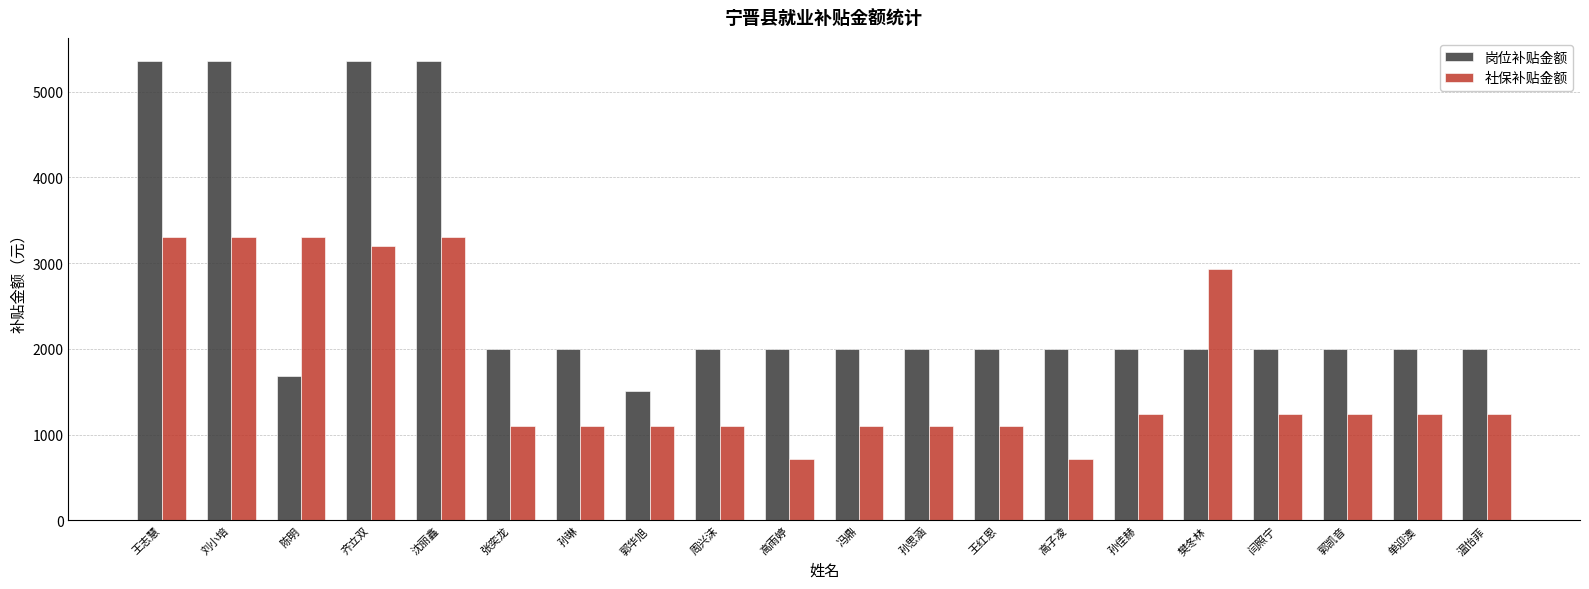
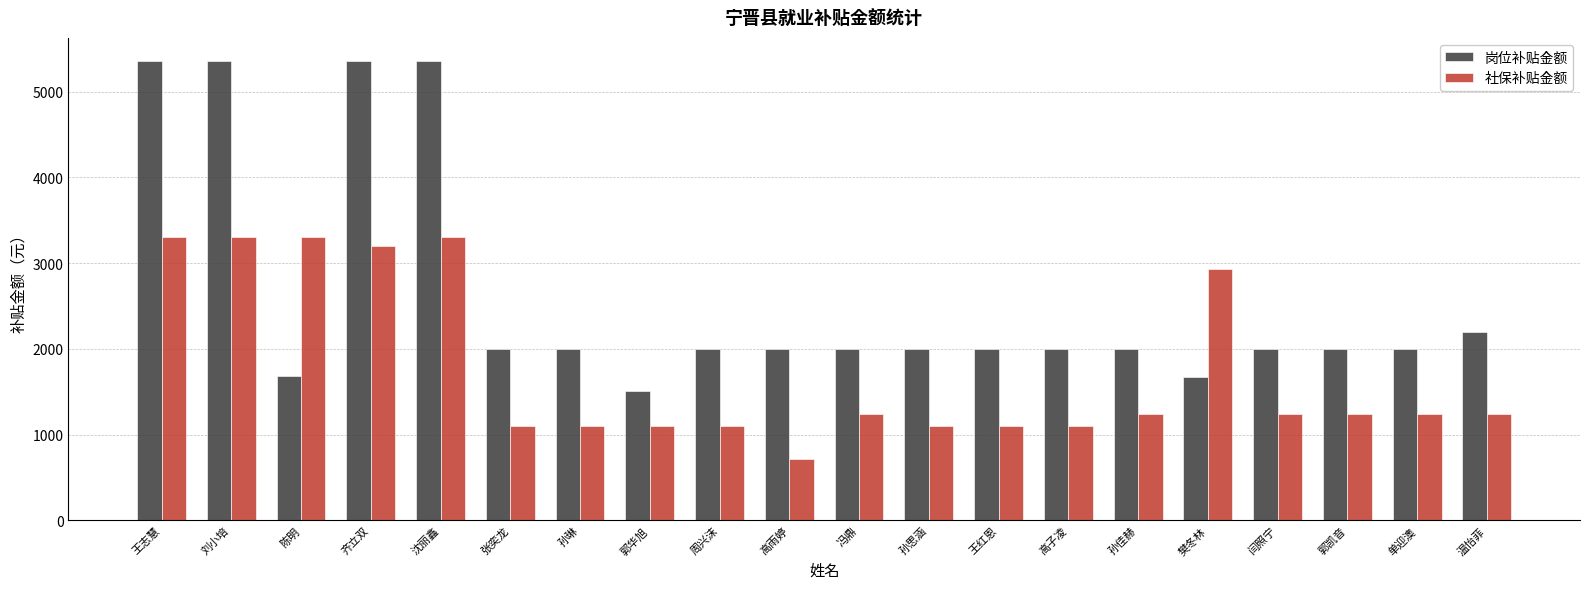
  {
    "岗位补贴金额": {
      "王志慧": 5400,
      "刘小培": 5400,
      "陈明": 1700,
      "齐立双": 5400,
      "沈丽鑫": 5400,
      "张奕龙": 2000,
      "孙琳": 2000,
      "郭华旭": 1500,
      "周兴沫": 2000,
      "高雨婷": 2000,
      "冯鼎": 2000,
      "孙思涵": 2000,
      "王红恩": 2000,
      "高子凌": 2000,
      "孙佳赫": 2000,
-     "樊冬林": 2000,
+     "樊冬林": 1700,
      "闫照宁": 2000,
      "郭凯音": 2000,
      "单迎澳": 2000,
-     "温怡菲": 2000
+     "温怡菲": 2200
    },
    "社保补贴金额": {
      "王志慧": 3300,
      "刘小培": 3300,
      "陈明": 3300,
      "齐立双": 3200,
      "沈丽鑫": 3300,
      "张奕龙": 1100,
      "孙琳": 1100,
      "郭华旭": 1100,
      "周兴沫": 1100,
      "高雨婷": 700,
-     "冯鼎": 1100,
+     "冯鼎": 1200,
      "孙思涵": 1100,
      "王红恩": 1100,
-     "高子凌": 700,
+     "高子凌": 1100,
      "孙佳赫": 1200,
      "樊冬林": 2900,
      "闫照宁": 1200,
      "郭凯音": 1200,
      "单迎澳": 1200,
      "温怡菲": 1200
    }
  }
